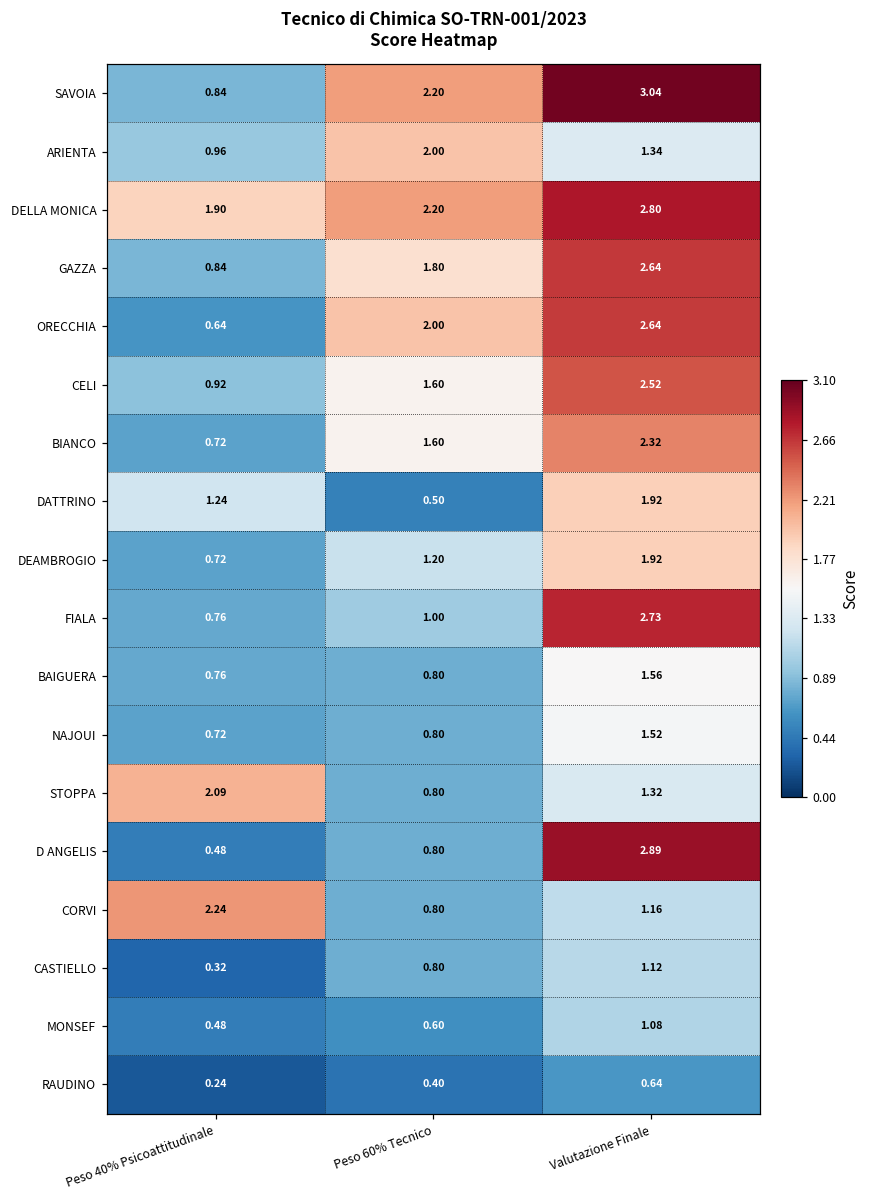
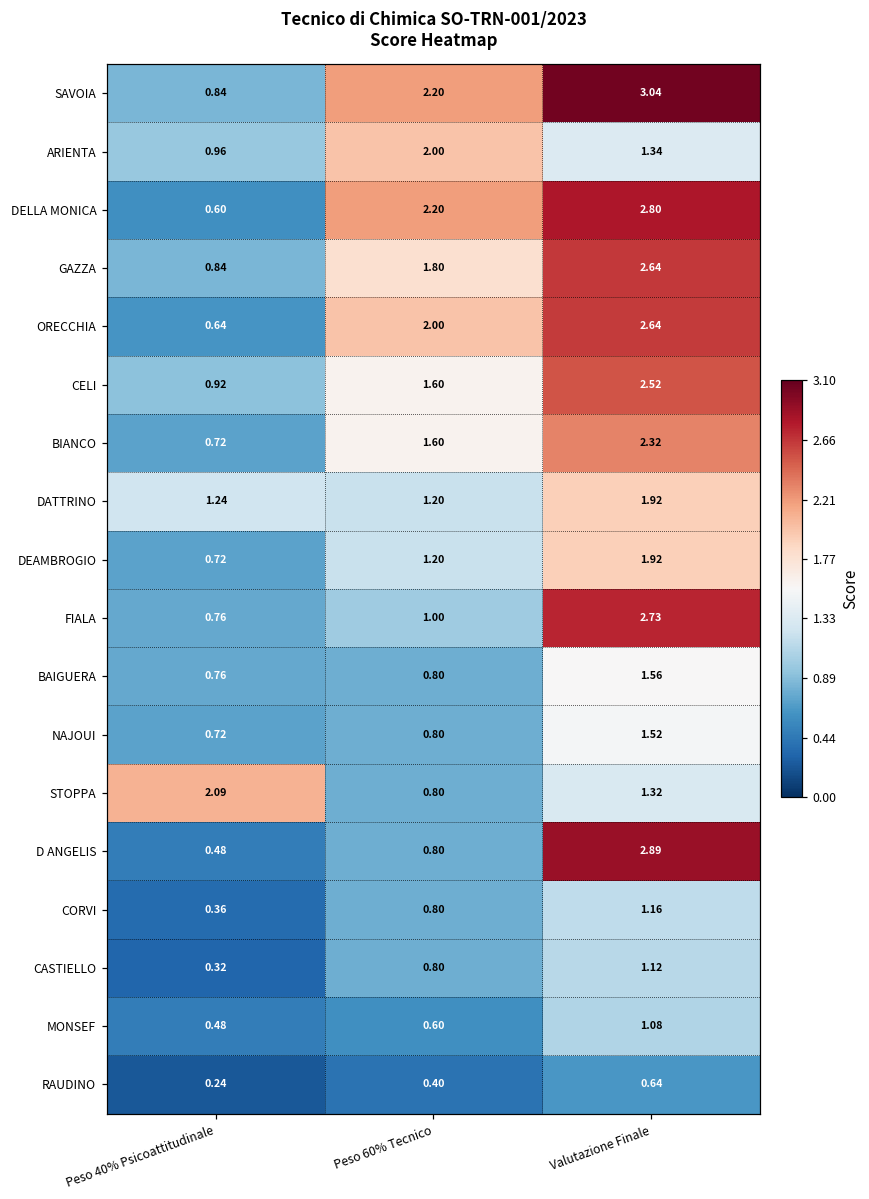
  {
    "SAVOIA": {
      "Peso 40% Psicoattitudinale": 0.84,
      "Peso 60% Tecnico": 2.20,
      "Valutazione Finale": 3.04
    },
    "ARIENTA": {
      "Peso 40% Psicoattitudinale": 0.96,
      "Peso 60% Tecnico": 2.00,
      "Valutazione Finale": 1.34
    },
    "DELLA MONICA": {
-     "Peso 40% Psicoattitudinale": 1.90,
+     "Peso 40% Psicoattitudinale": 0.60,
      "Peso 60% Tecnico": 2.20,
      "Valutazione Finale": 2.80
    },
    "GAZZA": {
      "Peso 40% Psicoattitudinale": 0.84,
      "Peso 60% Tecnico": 1.80,
      "Valutazione Finale": 2.64
    },
    "ORECCHIA": {
      "Peso 40% Psicoattitudinale": 0.64,
      "Peso 60% Tecnico": 2.00,
      "Valutazione Finale": 2.64
    },
    "CELI": {
      "Peso 40% Psicoattitudinale": 0.92,
      "Peso 60% Tecnico": 1.60,
      "Valutazione Finale": 2.52
    },
    "BIANCO": {
      "Peso 40% Psicoattitudinale": 0.72,
      "Peso 60% Tecnico": 1.60,
      "Valutazione Finale": 2.32
    },
    "DATTRINO": {
      "Peso 40% Psicoattitudinale": 1.24,
-     "Peso 60% Tecnico": 0.50,
+     "Peso 60% Tecnico": 1.20,
      "Valutazione Finale": 1.92
    },
    "DEAMBROGIO": {
      "Peso 40% Psicoattitudinale": 0.72,
      "Peso 60% Tecnico": 1.20,
      "Valutazione Finale": 1.92
    },
    "FIALA": {
      "Peso 40% Psicoattitudinale": 0.76,
      "Peso 60% Tecnico": 1.00,
      "Valutazione Finale": 2.73
    },
    "BAIGUERA": {
      "Peso 40% Psicoattitudinale": 0.76,
      "Peso 60% Tecnico": 0.80,
      "Valutazione Finale": 1.56
    },
    "NAJOUI": {
      "Peso 40% Psicoattitudinale": 0.72,
      "Peso 60% Tecnico": 0.80,
      "Valutazione Finale": 1.52
    },
    "STOPPA": {
      "Peso 40% Psicoattitudinale": 2.09,
      "Peso 60% Tecnico": 0.80,
      "Valutazione Finale": 1.32
    },
    "D ANGELIS": {
      "Peso 40% Psicoattitudinale": 0.48,
      "Peso 60% Tecnico": 0.80,
      "Valutazione Finale": 2.89
    },
    "CORVI": {
-     "Peso 40% Psicoattitudinale": 2.24,
+     "Peso 40% Psicoattitudinale": 0.36,
      "Peso 60% Tecnico": 0.80,
      "Valutazione Finale": 1.16
    },
    "CASTIELLO": {
      "Peso 40% Psicoattitudinale": 0.32,
      "Peso 60% Tecnico": 0.80,
      "Valutazione Finale": 1.12
    },
    "MONSEF": {
      "Peso 40% Psicoattitudinale": 0.48,
      "Peso 60% Tecnico": 0.60,
      "Valutazione Finale": 1.08
    },
    "RAUDINO": {
      "Peso 40% Psicoattitudinale": 0.24,
      "Peso 60% Tecnico": 0.40,
      "Valutazione Finale": 0.64
    }
  }
